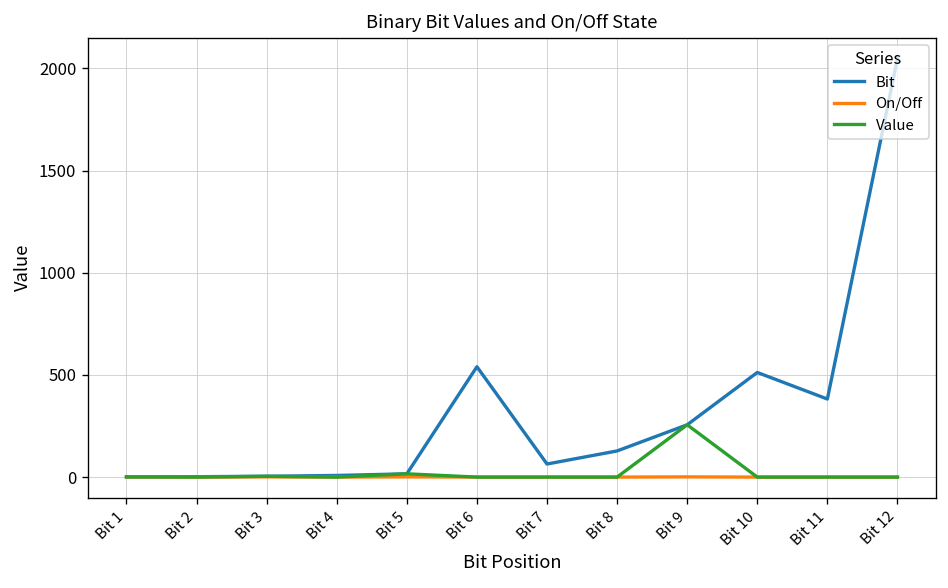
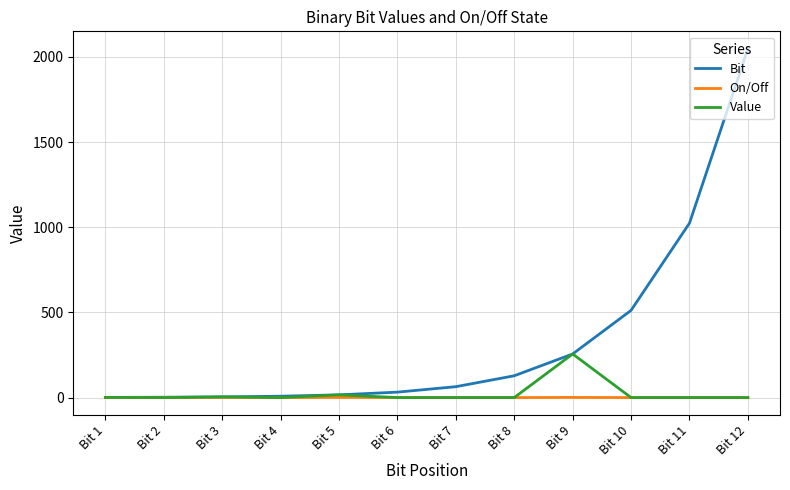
  {
    "Bit": {
-     "Bit 6": 540,
+     "Bit 6": 30,
      "Bit 7": 60,
      "Bit 8": 130,
      "Bit 10": 510,
-     "Bit 11": 380
+     "Bit 11": 1020
    },
    "On/Off": {
      "Bit 9": 0
    }
  }
